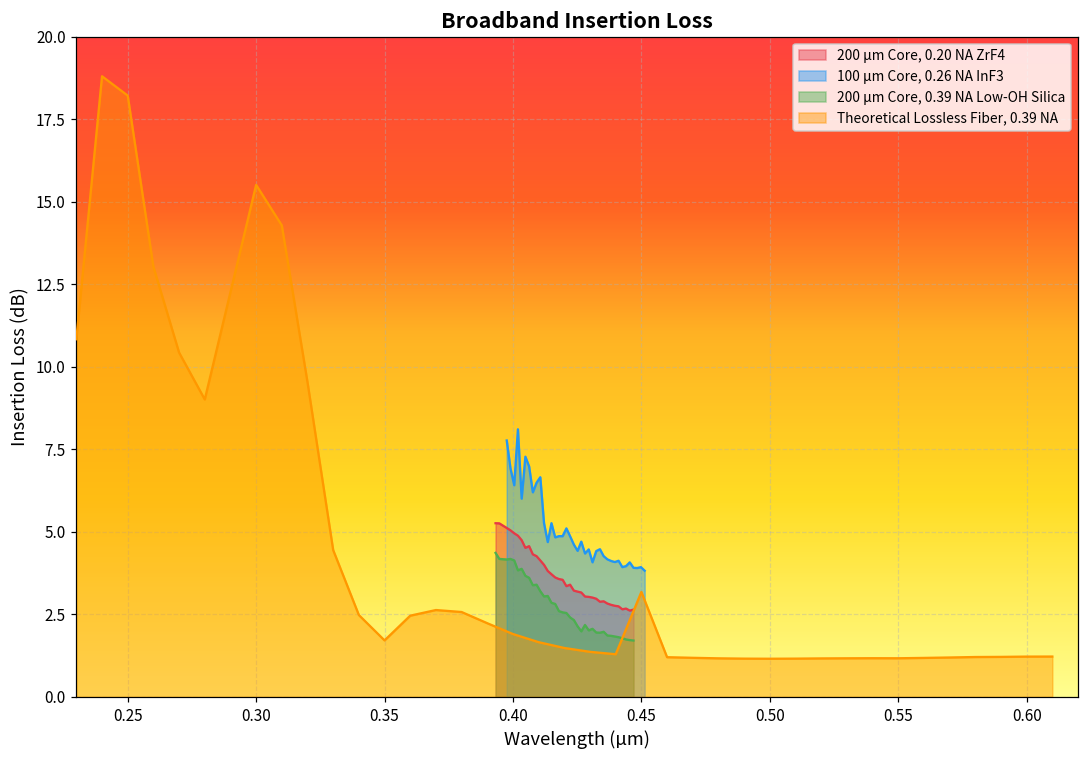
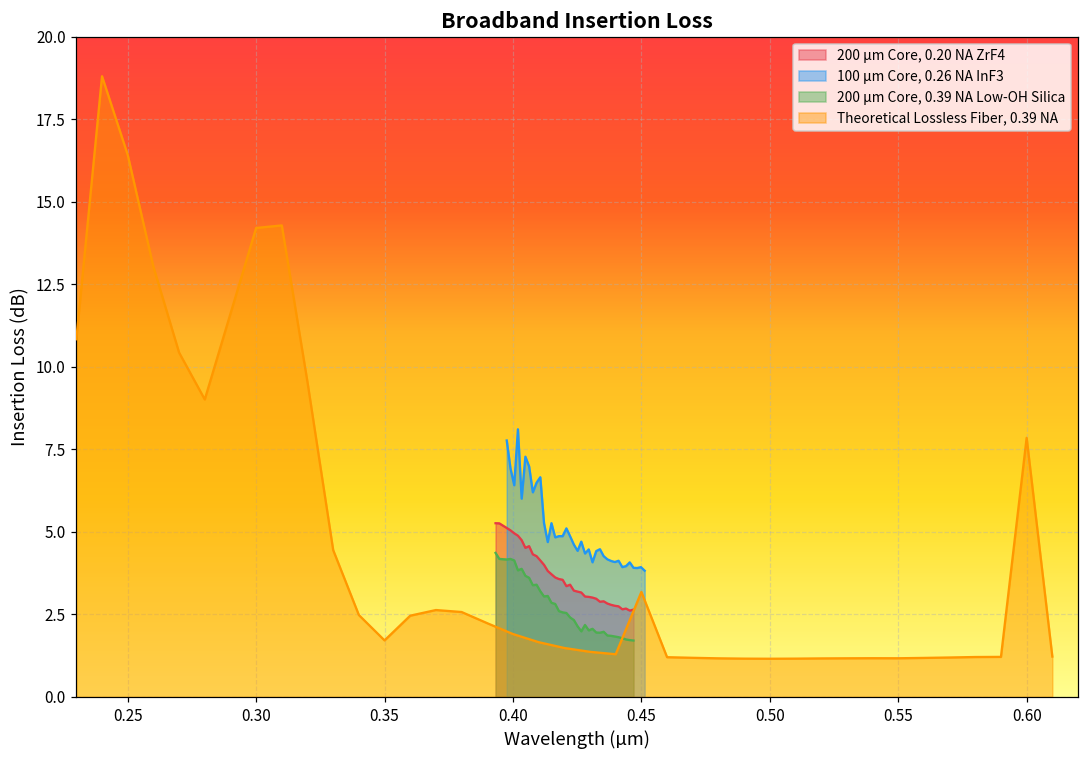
  {
    "Theoretical Lossless Fiber, 0.39 NA": {
-     "0.25": 18.2,
-     "0.30": 15.5,
+     "0.25": 16.4,
+     "0.30": 14.2,
      "0.35": 1.7,
      "0.40": 1.9,
      "0.45": 3.2,
      "0.50": 1.2,
      "0.55": 1.2,
-     "0.60": 1.2
+     "0.60": 7.8
    }
  }
